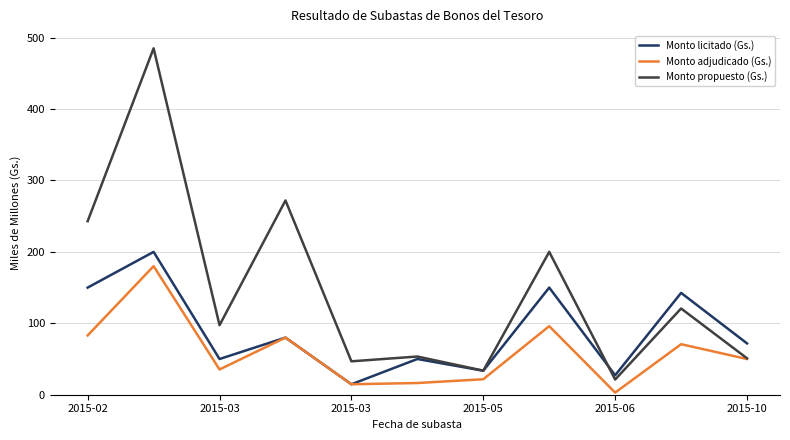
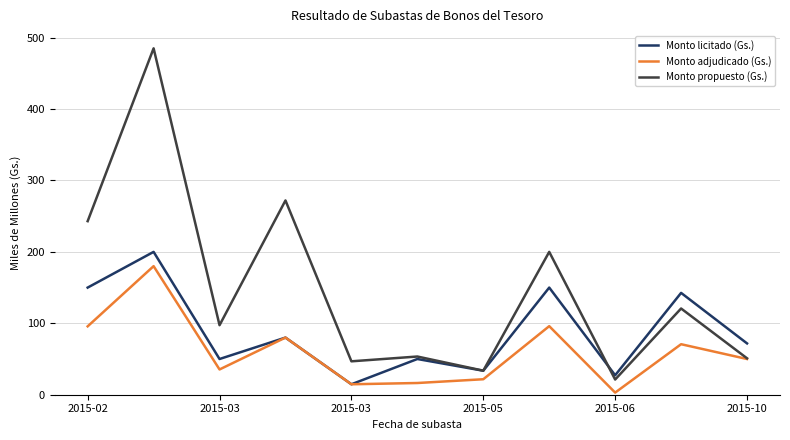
  {
    "Monto adjudicado (Gs.)": {
-     "2015-02": 80,
+     "2015-02": 100,
      "2015-05": 20,
      "2015-06": 0
    }
  }
